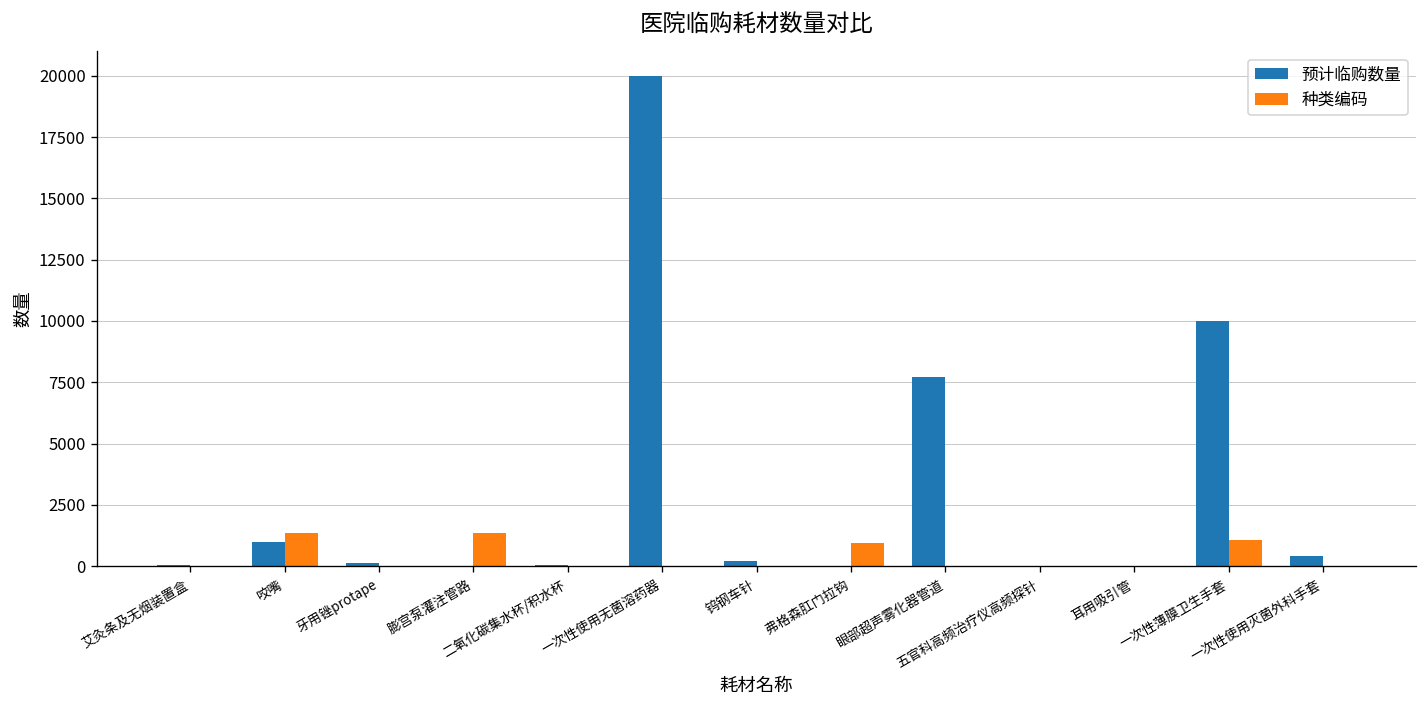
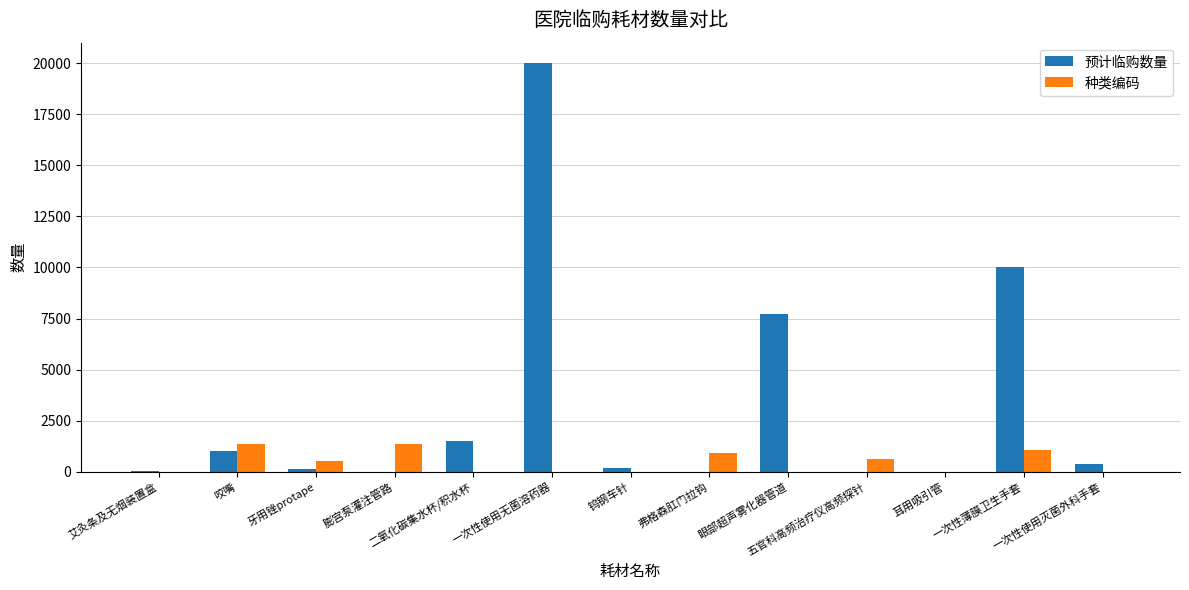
  {
    "预计临购数量": {
      "咬嘴": 1000,
-     "二氧化碳集水杯/积水杯": 100,
+     "二氧化碳集水杯/积水杯": 1500,
      "一次性使用无菌溶药器": 20000,
      "钨钢车针": 200,
      "眼部超声雾化器管道": 7700,
      "一次性薄膜卫生手套": 10000,
      "一次性使用灭菌外科手套": 400
    },
    "种类编码": {
      "咬嘴": 1400,
-     "牙用锉protape": 0,
+     "牙用锉protape": 500,
      "膨宫泵灌注管路": 1400,
      "弗格森肛门拉钩": 900,
-     "五官科高频治疗仪高频探针": 0,
+     "五官科高频治疗仪高频探针": 600,
      "一次性薄膜卫生手套": 1100
    }
  }
